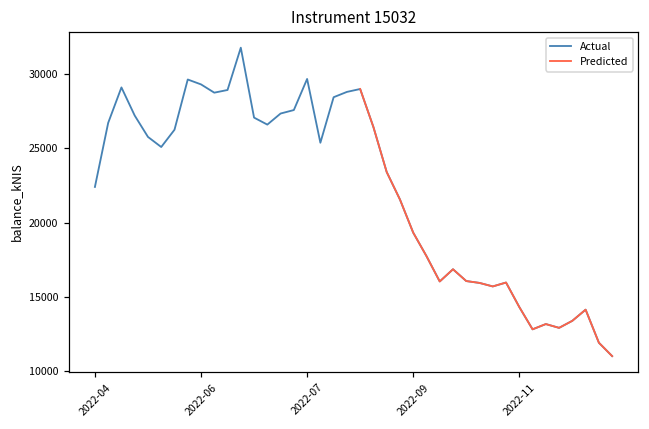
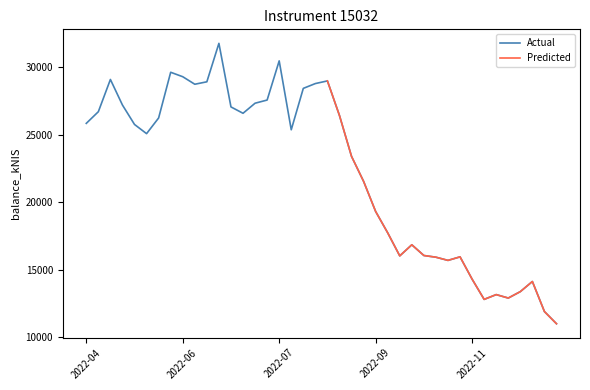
  {
    "Actual": {
-     "2022-04": 22400,
+     "2022-04": 25900,
      "2022-06": 29300,
-     "2022-07": 29700
+     "2022-07": 30500
    }
  }
